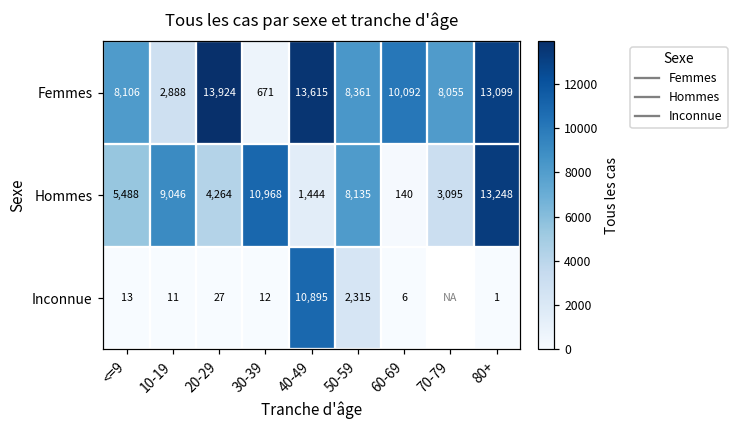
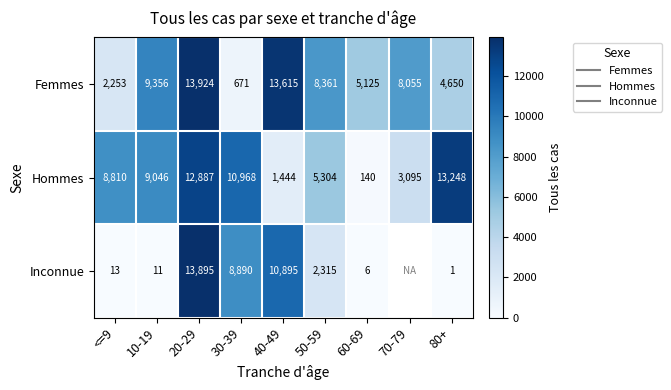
  {
    "Femmes": {
-     "<=9": "8,106",
-     "10-19": "2,888",
+     "<=9": "2,253",
+     "10-19": "9,356",
      "20-29": "13,924",
      "30-39": "671",
      "40-49": "13,615",
      "50-59": "8,361",
-     "60-69": "10,092",
+     "60-69": "5,125",
      "70-79": "8,055",
-     "80+": "13,099"
+     "80+": "4,650"
    },
    "Hommes": {
-     "<=9": "5,488",
+     "<=9": "8,810",
      "10-19": "9,046",
-     "20-29": "4,264",
+     "20-29": "12,887",
      "30-39": "10,968",
      "40-49": "1,444",
-     "50-59": "8,135",
+     "50-59": "5,304",
      "60-69": "140",
      "70-79": "3,095",
      "80+": "13,248"
    },
    "Inconnue": {
      "<=9": "13",
      "10-19": "11",
-     "20-29": "27",
-     "30-39": "12",
+     "20-29": "13,895",
+     "30-39": "8,890",
      "40-49": "10,895",
      "50-59": "2,315",
      "60-69": "6",
      "80+": "1"
    }
  }
